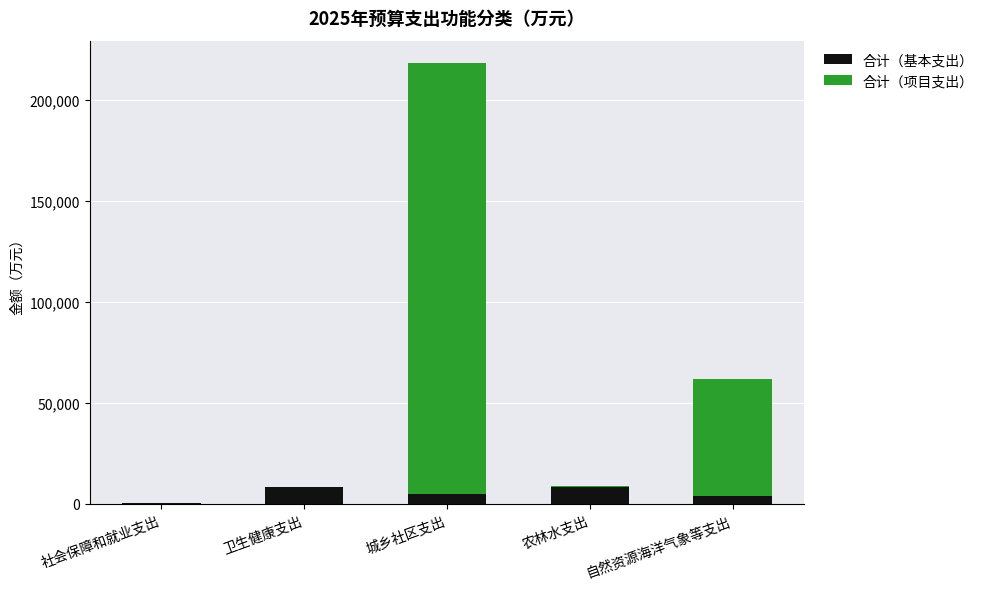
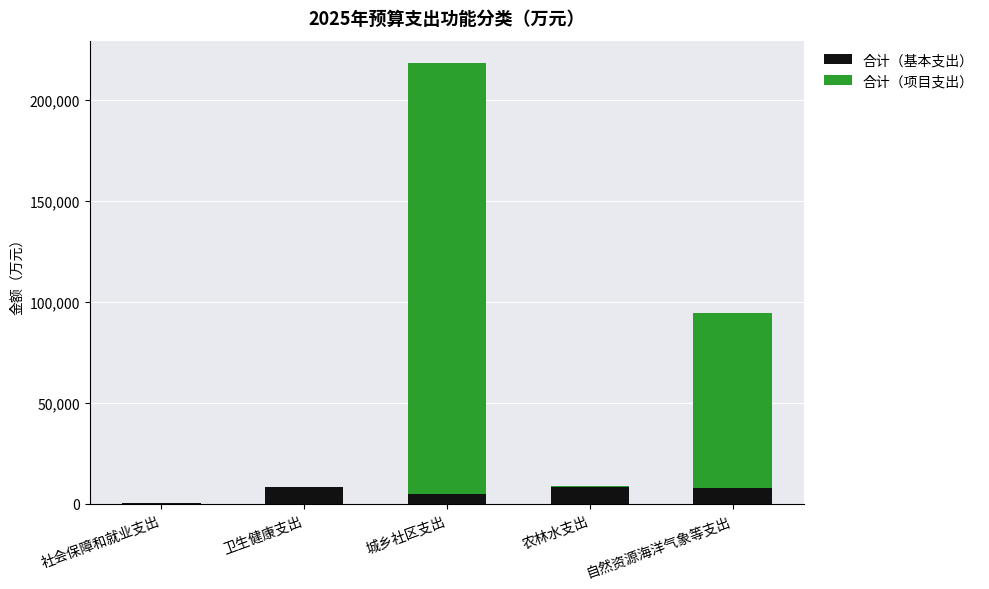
  {
    "合计（基本支出）": {
      "卫生健康支出": "8,000",
      "城乡社区支出": "5,000",
      "农林水支出": "9,000",
-     "自然资源海洋气象等支出": "4,000"
+     "自然资源海洋气象等支出": "8,000"
    },
    "合计（项目支出）": {
      "社会保障和就业支出": "0",
      "卫生健康支出": "0",
      "城乡社区支出": "213,000",
-     "自然资源海洋气象等支出": "58,000"
+     "自然资源海洋气象等支出": "86,000"
    }
  }
